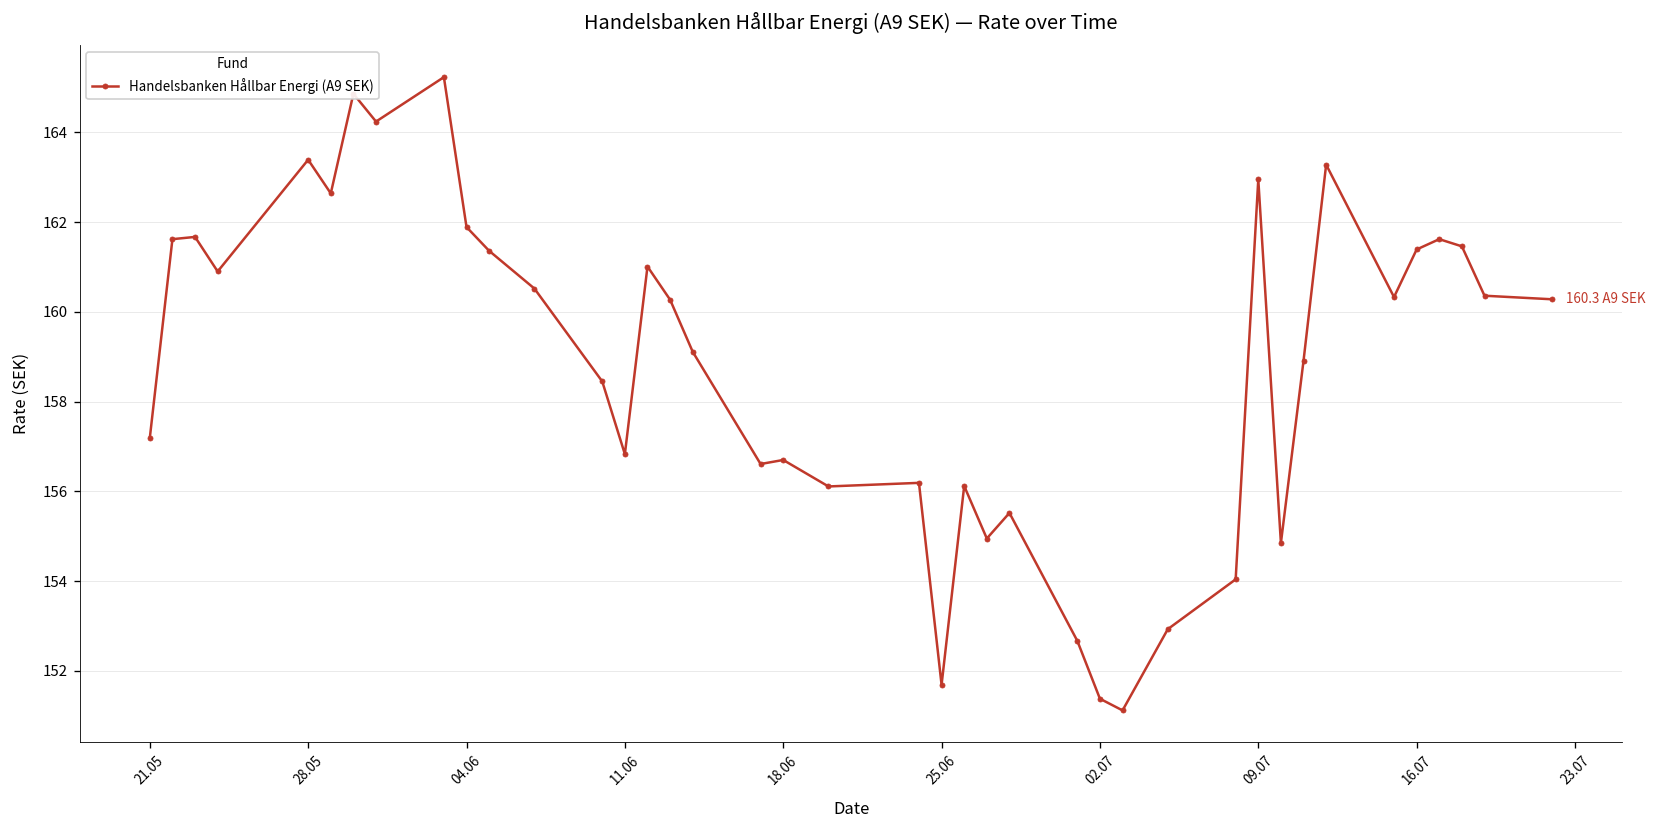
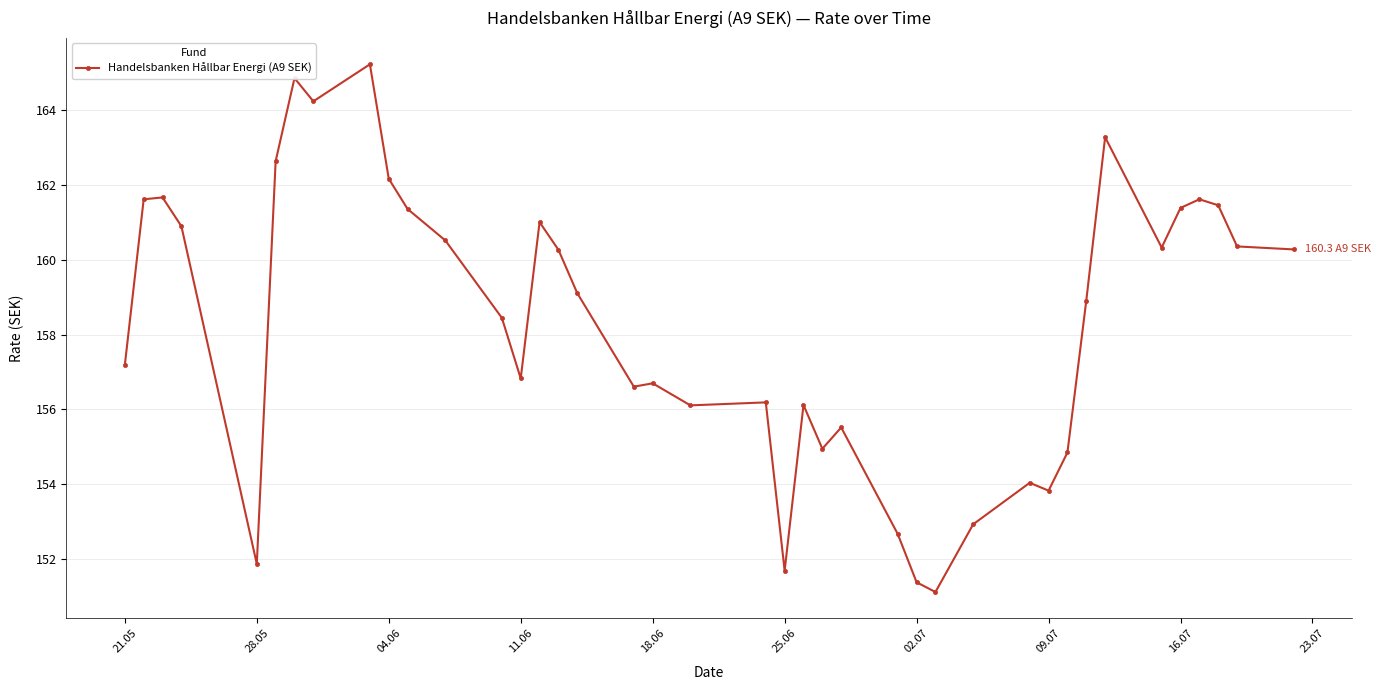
  {
    "21.05": 157.2,
-   "28.05": 163.4,
-   "04.06": 161.9,
+   "28.05": 151.9,
+   "04.06": 162.2,
    "11.06": 156.8,
    "18.06": 156.7,
    "25.06": 151.7,
    "02.07": 151.4,
-   "09.07": 163.0,
+   "09.07": 153.8,
    "16.07": 161.4
  }
